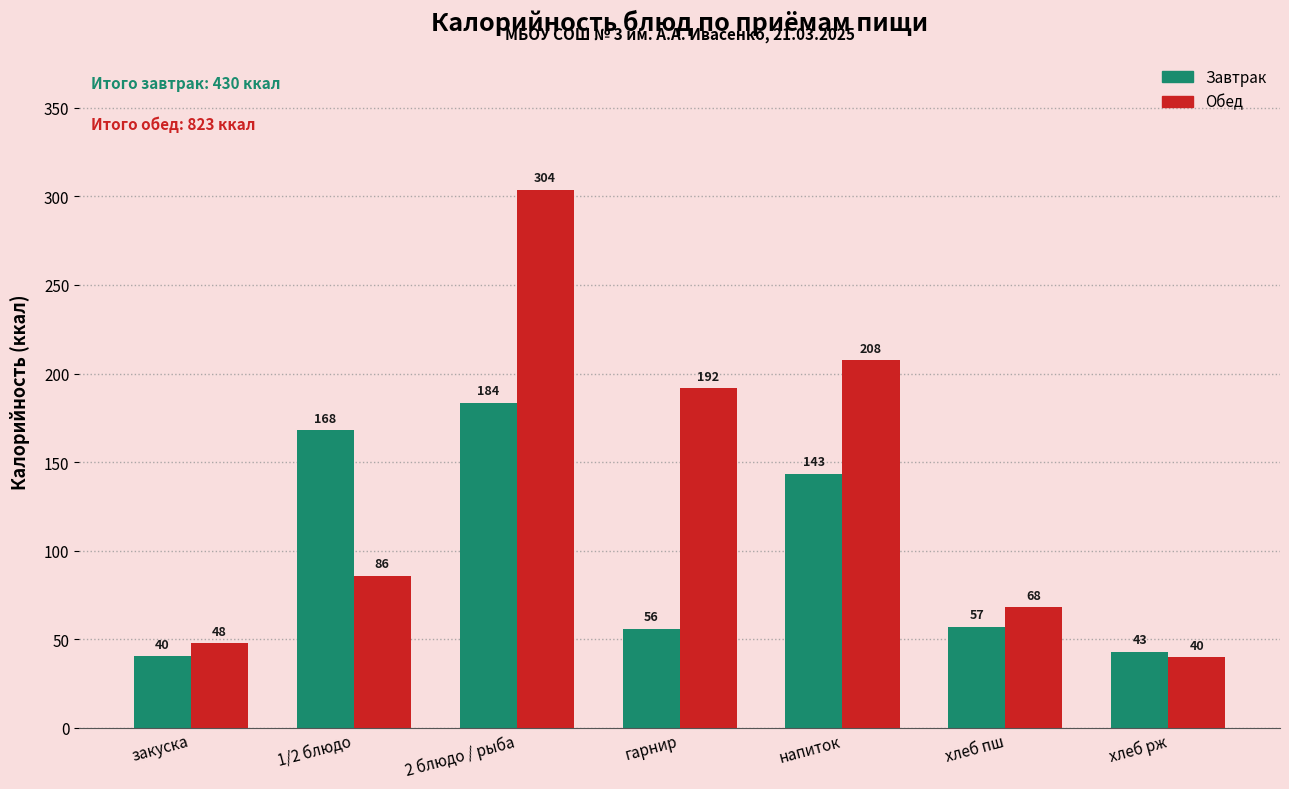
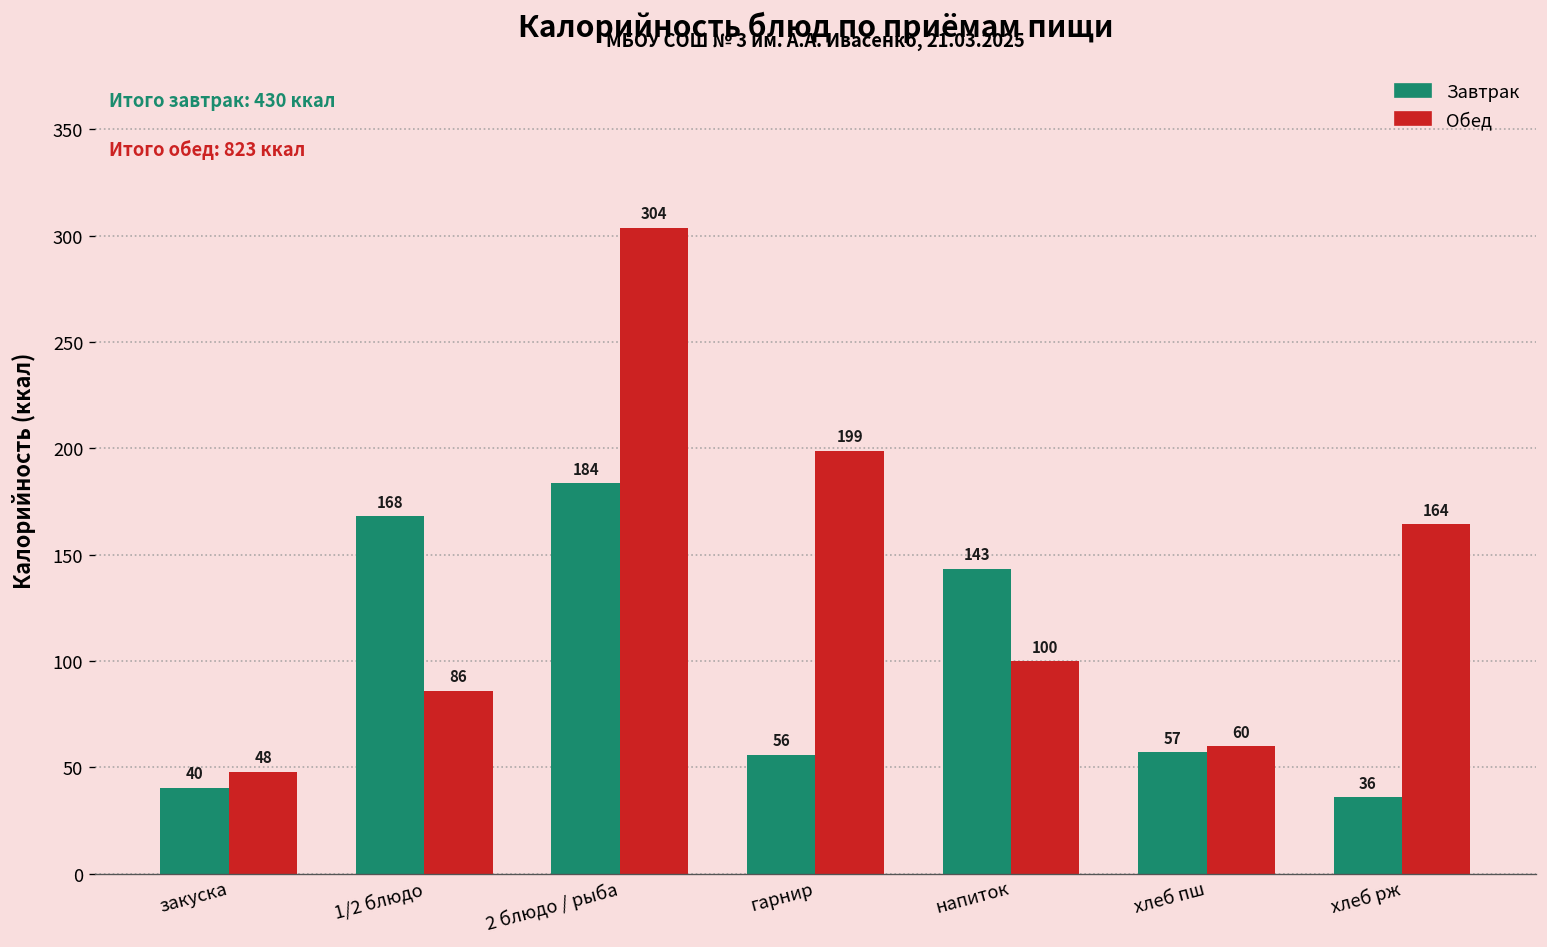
  {
    "Завтрак": {
      "закуска": 40,
      "1/2 блюдо": 168,
      "2 блюдо / рыба": 184,
      "гарнир": 56,
      "напиток": 143,
      "хлеб пш": 57,
-     "хлеб рж": 43
+     "хлеб рж": 36
    },
    "Обед": {
      "закуска": 48,
      "1/2 блюдо": 86,
      "2 блюдо / рыба": 304,
-     "гарнир": 192,
-     "напиток": 208,
-     "хлеб пш": 68,
-     "хлеб рж": 40
+     "гарнир": 199,
+     "напиток": 100,
+     "хлеб пш": 60,
+     "хлеб рж": 164
    }
  }
